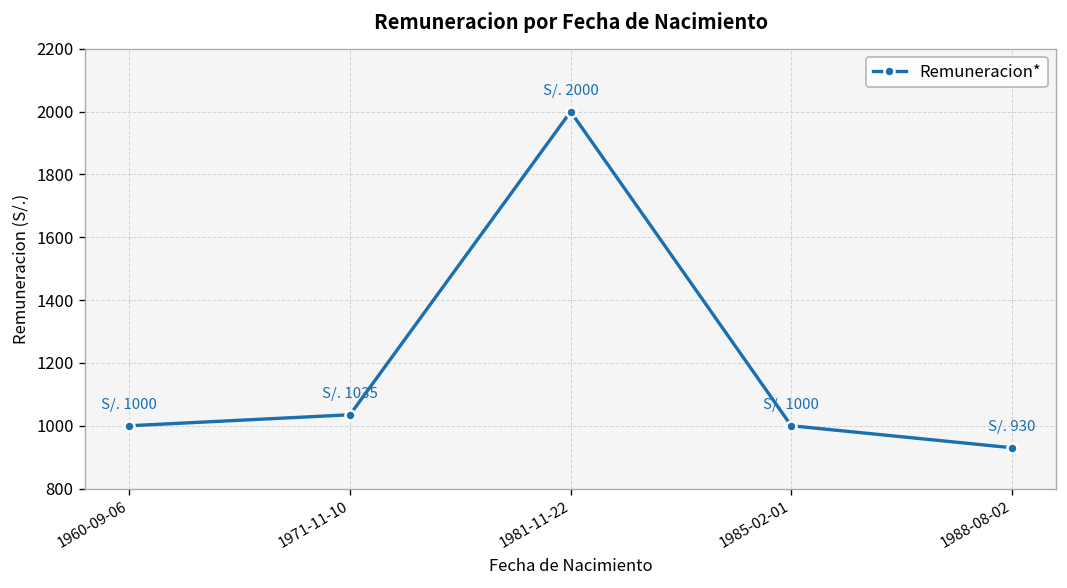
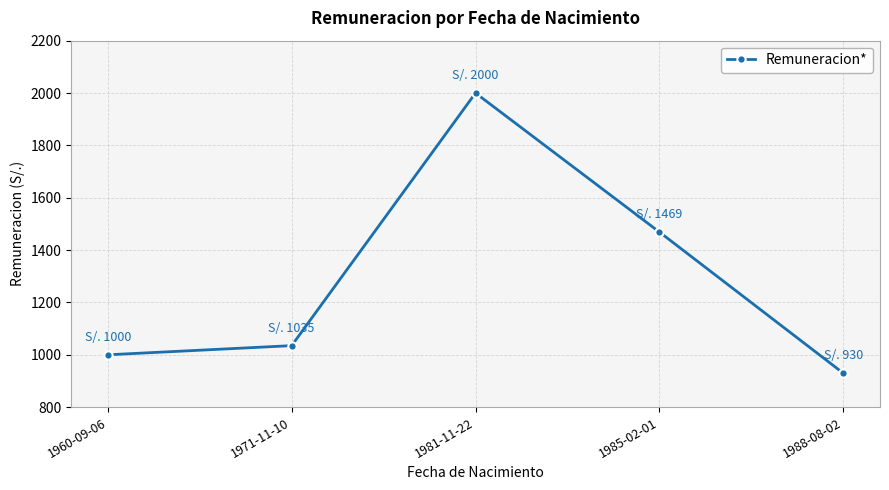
  {
    "1960-09-06": 1000,
    "1971-11-10": 1035,
    "1981-11-22": 2000,
-   "1985-02-01": 1000,
+   "1985-02-01": 1469,
    "1988-08-02": 930
  }
